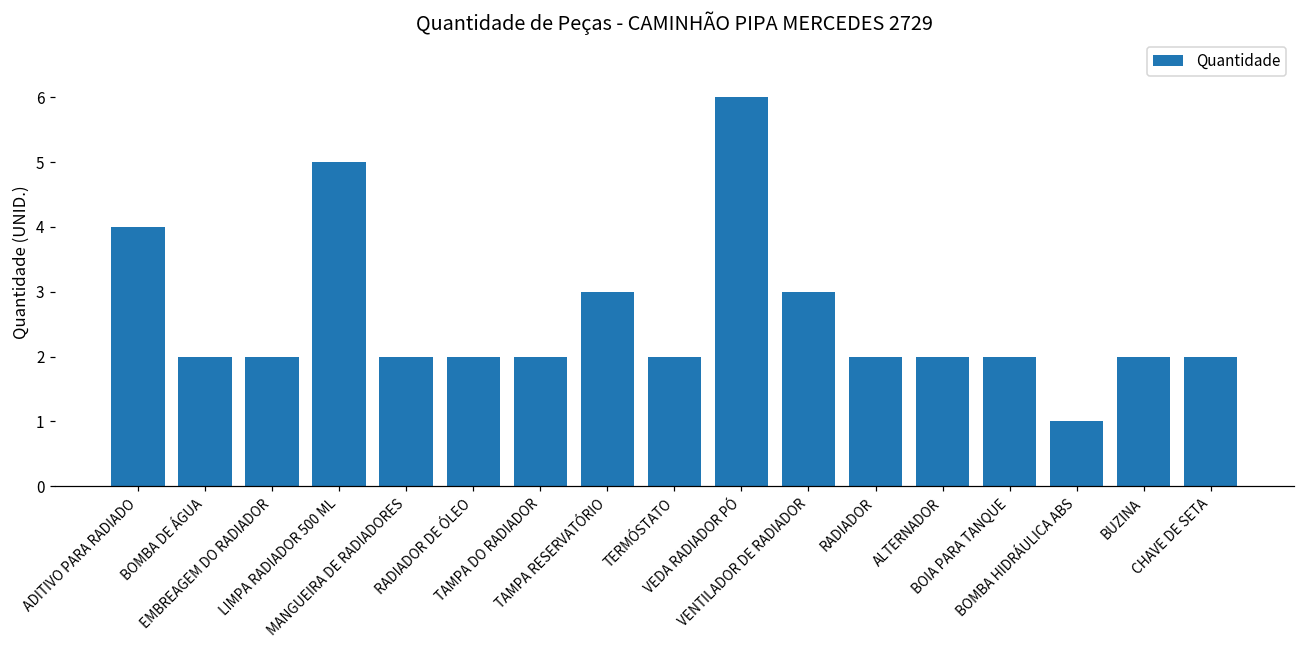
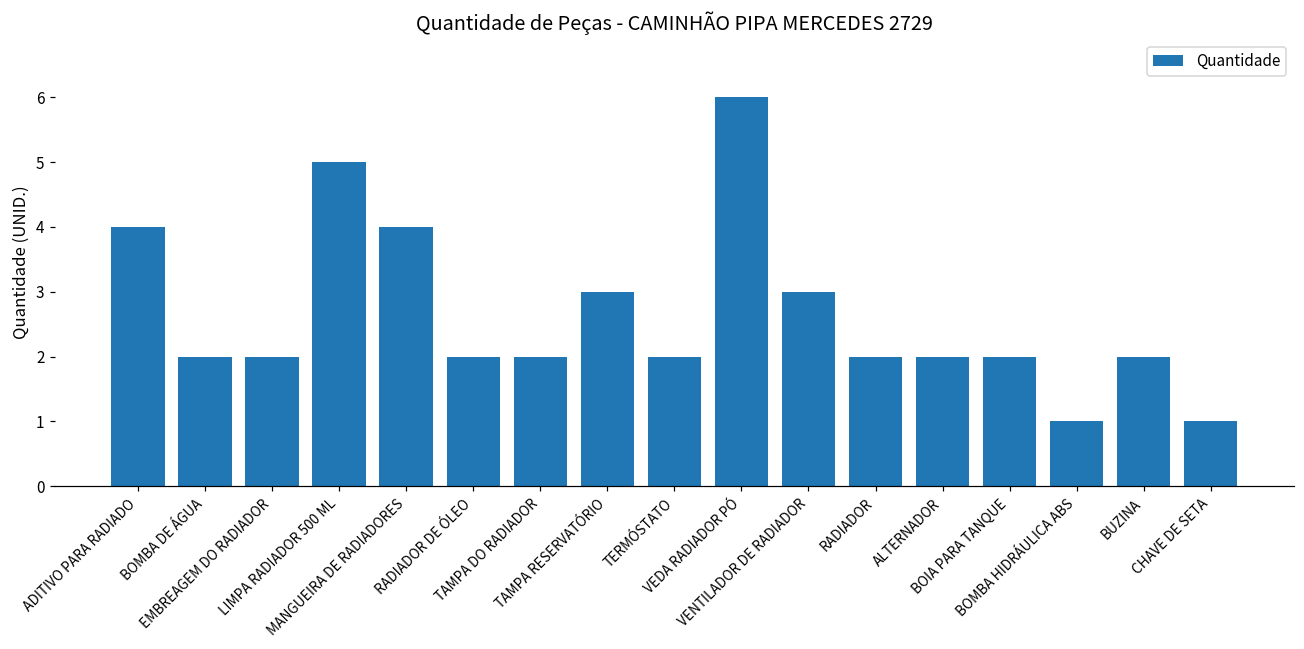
  {
    "ADITIVO PARA RADIADO": 4,
    "BOMBA DE ÁGUA": 2,
    "EMBREAGEM DO RADIADOR": 2,
    "LIMPA RADIADOR 500 ML": 5,
-   "MANGUEIRA DE RADIADORES": 2,
+   "MANGUEIRA DE RADIADORES": 4,
    "RADIADOR DE ÓLEO": 2,
    "TAMPA DO RADIADOR": 2,
    "TAMPA RESERVATÓRIO": 3,
    "TERMÓSTATO": 2,
    "VEDA RADIADOR PÓ": 6,
    "VENTILADOR DE RADIADOR": 3,
    "RADIADOR": 2,
    "ALTERNADOR": 2,
    "BOIA PARA TANQUE": 2,
    "BOMBA HIDRÁULICA ABS": 1,
    "BUZINA": 2,
-   "CHAVE DE SETA": 2
+   "CHAVE DE SETA": 1
  }
